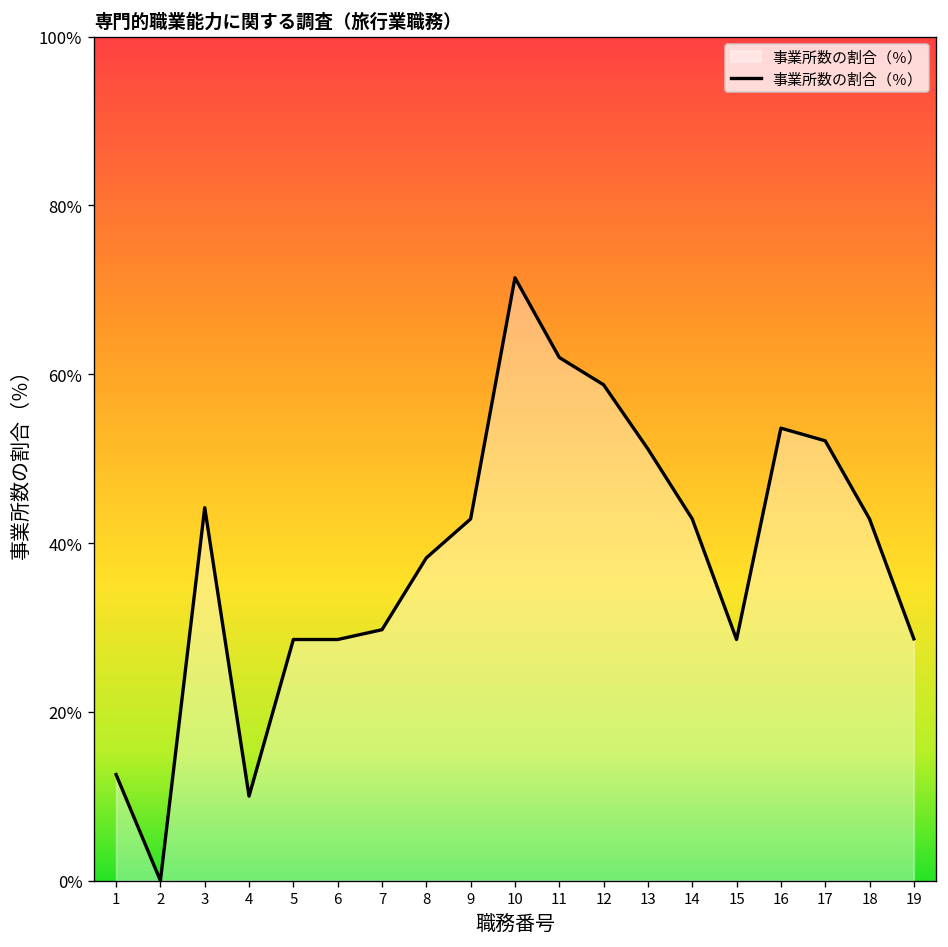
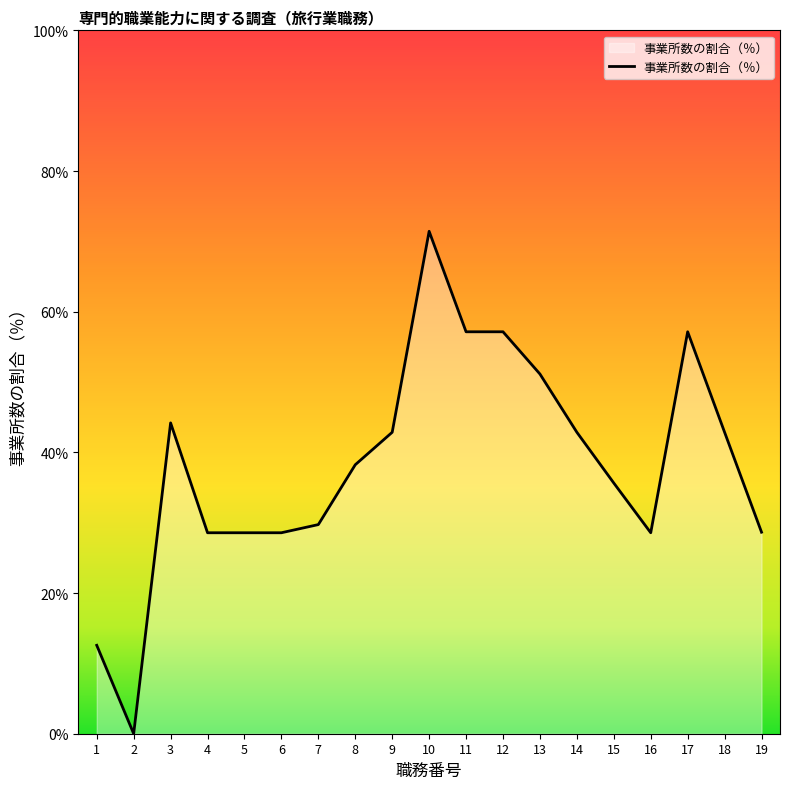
  {
    "1": "13%",
    "2": "0%",
    "3": "44%",
-   "4": "10%",
+   "4": "29%",
    "5": "29%",
    "6": "29%",
    "7": "30%",
    "8": "38%",
    "9": "43%",
    "10": "71%",
-   "11": "62%",
-   "12": "59%",
+   "11": "57%",
+   "12": "57%",
    "13": "51%",
    "14": "43%",
-   "15": "29%",
-   "16": "54%",
-   "17": "52%",
+   "15": "36%",
+   "16": "29%",
+   "17": "57%",
    "18": "43%",
    "19": "29%"
  }
